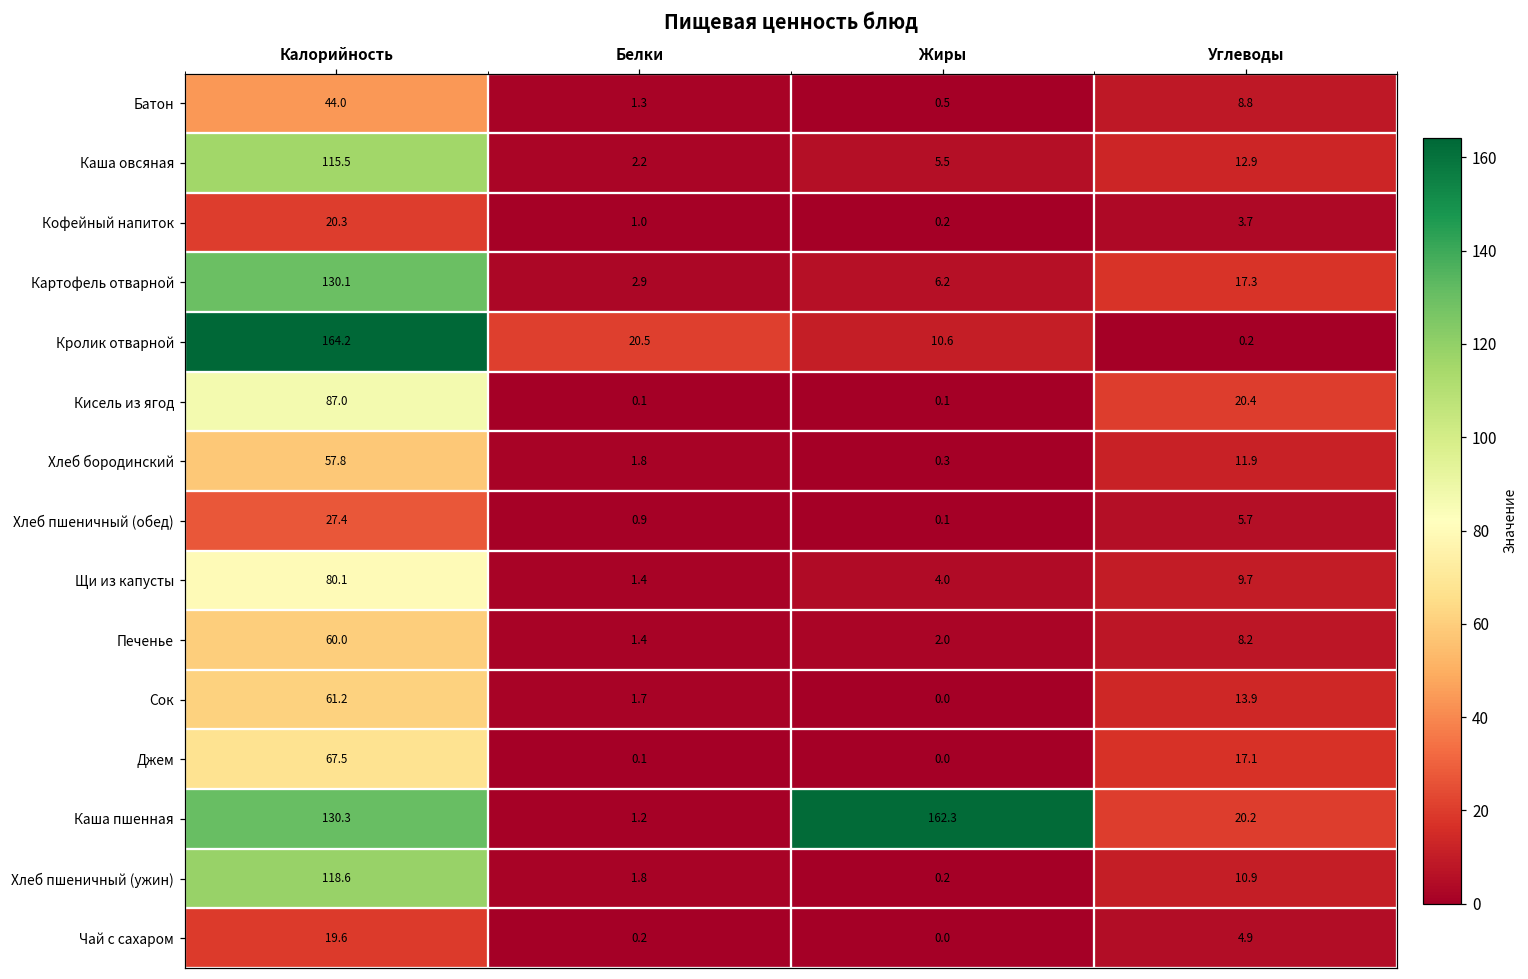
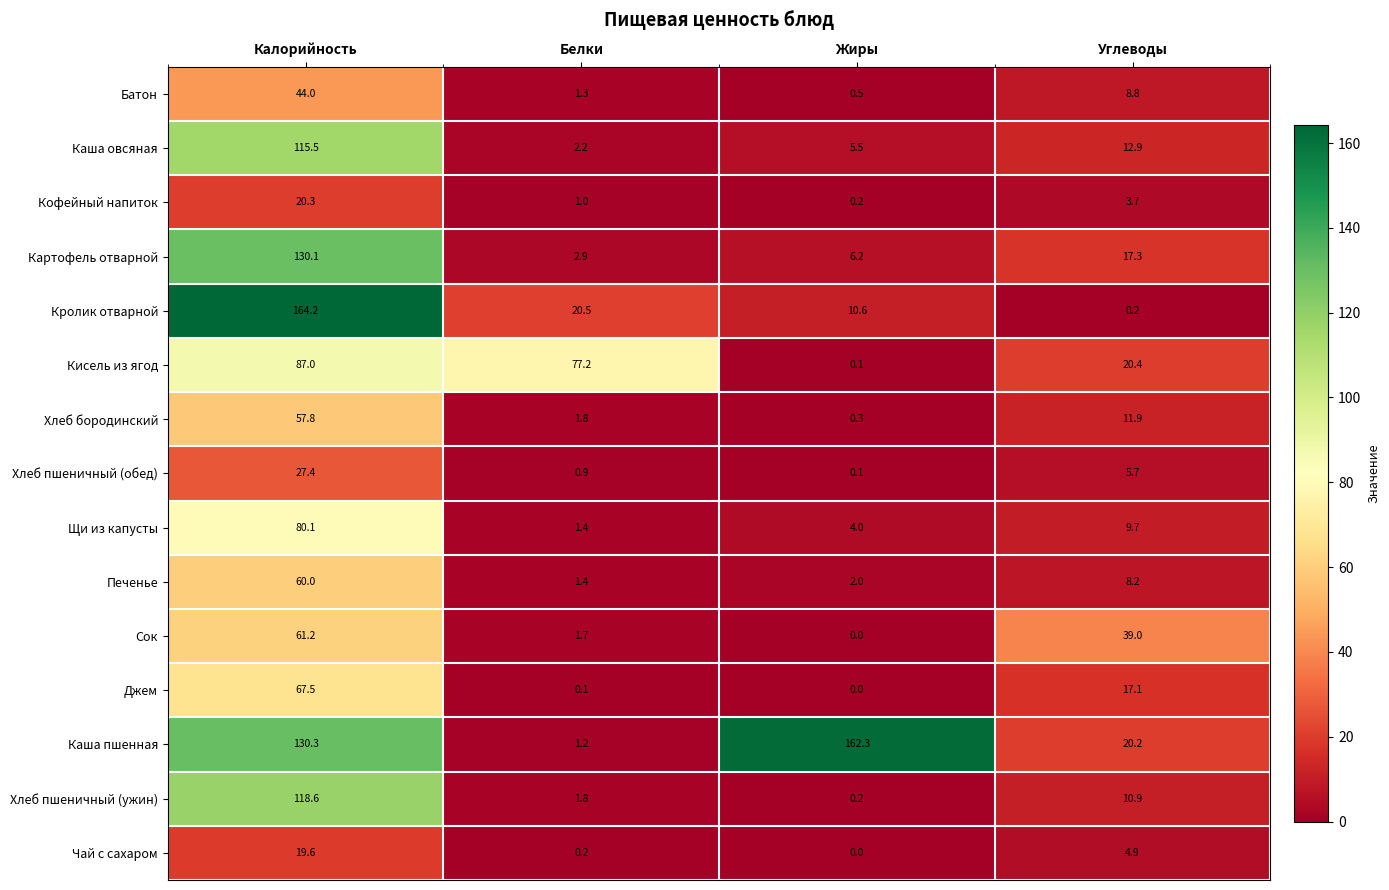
  {
    "Батон": {
      "Калорийность": 44.0,
      "Белки": 1.3,
      "Жиры": 0.5,
      "Углеводы": 8.8
    },
    "Каша овсяная": {
      "Калорийность": 115.5,
      "Белки": 2.2,
      "Жиры": 5.5,
      "Углеводы": 12.9
    },
    "Кофейный напиток": {
      "Калорийность": 20.3,
      "Белки": 1.0,
      "Жиры": 0.2,
      "Углеводы": 3.7
    },
    "Картофель отварной": {
      "Калорийность": 130.1,
      "Белки": 2.9,
      "Жиры": 6.2,
      "Углеводы": 17.3
    },
    "Кролик отварной": {
      "Калорийность": 164.2,
      "Белки": 20.5,
      "Жиры": 10.6,
      "Углеводы": 0.2
    },
    "Кисель из ягод": {
      "Калорийность": 87.0,
-     "Белки": 0.1,
+     "Белки": 77.2,
      "Жиры": 0.1,
      "Углеводы": 20.4
    },
    "Хлеб бородинский": {
      "Калорийность": 57.8,
      "Белки": 1.8,
      "Жиры": 0.3,
      "Углеводы": 11.9
    },
    "Хлеб пшеничный (обед)": {
      "Калорийность": 27.4,
      "Белки": 0.9,
      "Жиры": 0.1,
      "Углеводы": 5.7
    },
    "Щи из капусты": {
      "Калорийность": 80.1,
      "Белки": 1.4,
      "Жиры": 4.0,
      "Углеводы": 9.7
    },
    "Печенье": {
      "Калорийность": 60.0,
      "Белки": 1.4,
      "Жиры": 2.0,
      "Углеводы": 8.2
    },
    "Сок": {
      "Калорийность": 61.2,
      "Белки": 1.7,
      "Жиры": 0.0,
-     "Углеводы": 13.9
+     "Углеводы": 39.0
    },
    "Джем": {
      "Калорийность": 67.5,
      "Белки": 0.1,
      "Жиры": 0.0,
      "Углеводы": 17.1
    },
    "Каша пшенная": {
      "Калорийность": 130.3,
      "Белки": 1.2,
      "Жиры": 162.3,
      "Углеводы": 20.2
    },
    "Хлеб пшеничный (ужин)": {
      "Калорийность": 118.6,
      "Белки": 1.8,
      "Жиры": 0.2,
      "Углеводы": 10.9
    },
    "Чай с сахаром": {
      "Калорийность": 19.6,
      "Белки": 0.2,
      "Жиры": 0.0,
      "Углеводы": 4.9
    }
  }
